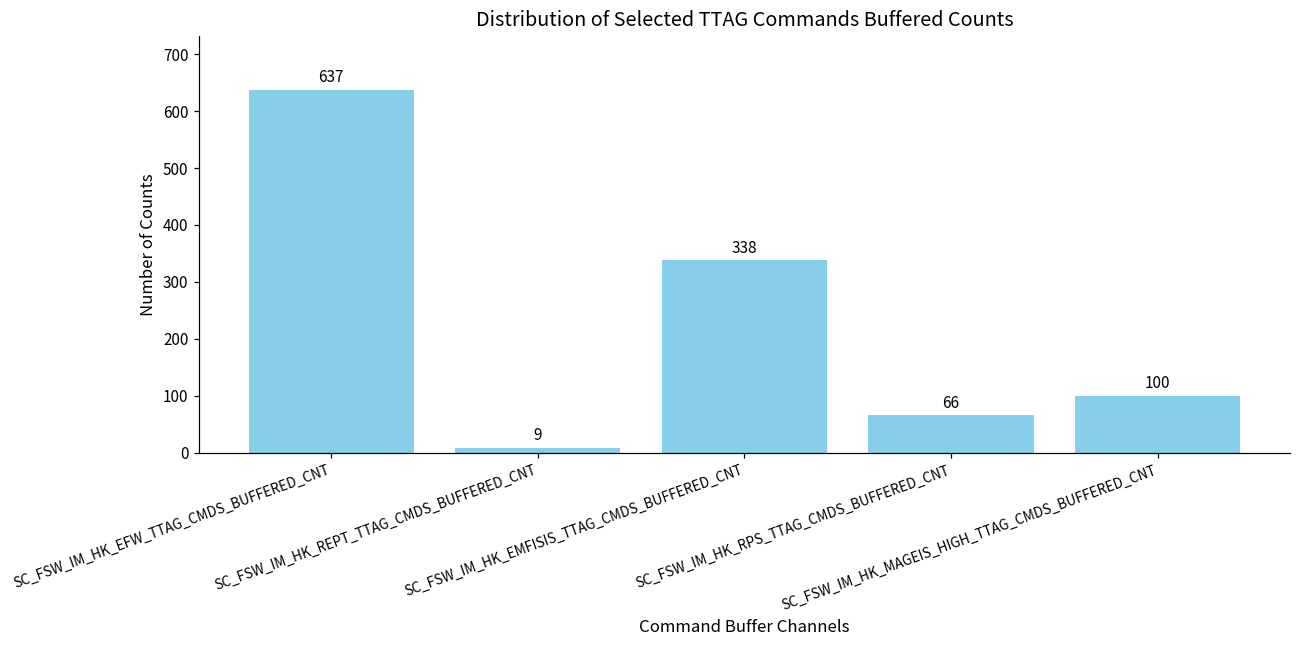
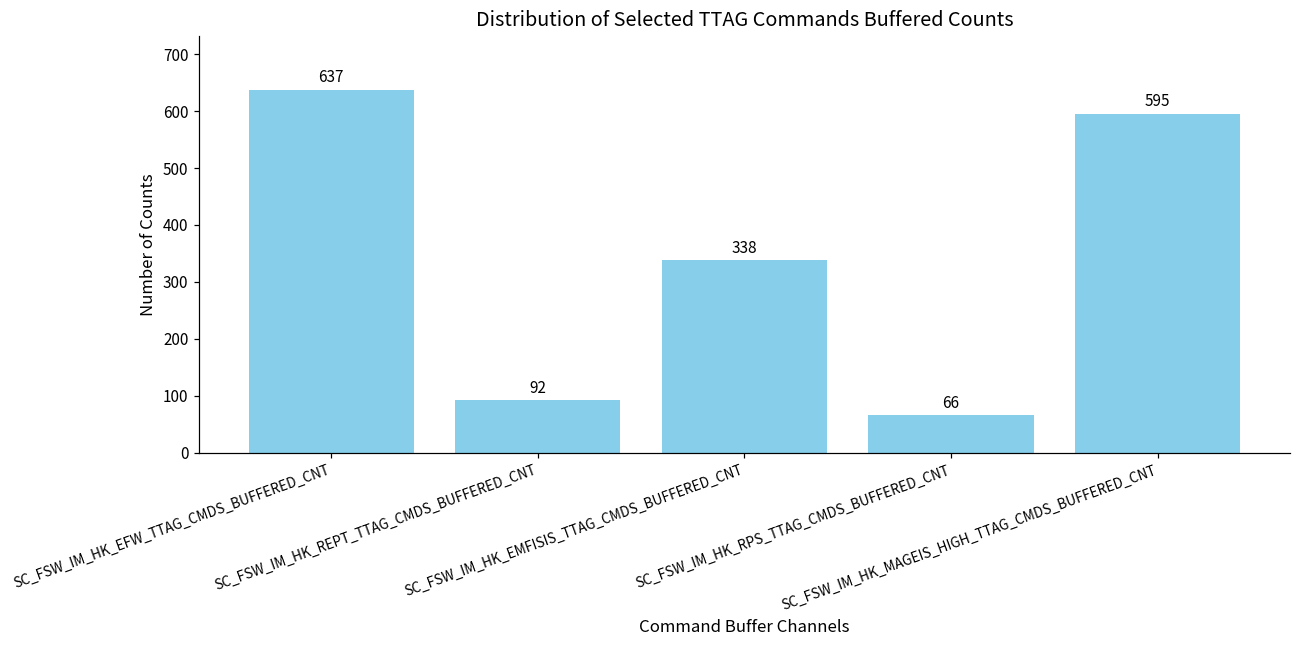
  {
    "SC_FSW_IM_HK_EFW_TTAG_CMDS_BUFFERED_CNT": 637,
-   "SC_FSW_IM_HK_REPT_TTAG_CMDS_BUFFERED_CNT": 9,
+   "SC_FSW_IM_HK_REPT_TTAG_CMDS_BUFFERED_CNT": 92,
    "SC_FSW_IM_HK_EMFISIS_TTAG_CMDS_BUFFERED_CNT": 338,
    "SC_FSW_IM_HK_RPS_TTAG_CMDS_BUFFERED_CNT": 66,
-   "SC_FSW_IM_HK_MAGEIS_HIGH_TTAG_CMDS_BUFFERED_CNT": 100
+   "SC_FSW_IM_HK_MAGEIS_HIGH_TTAG_CMDS_BUFFERED_CNT": 595
  }
